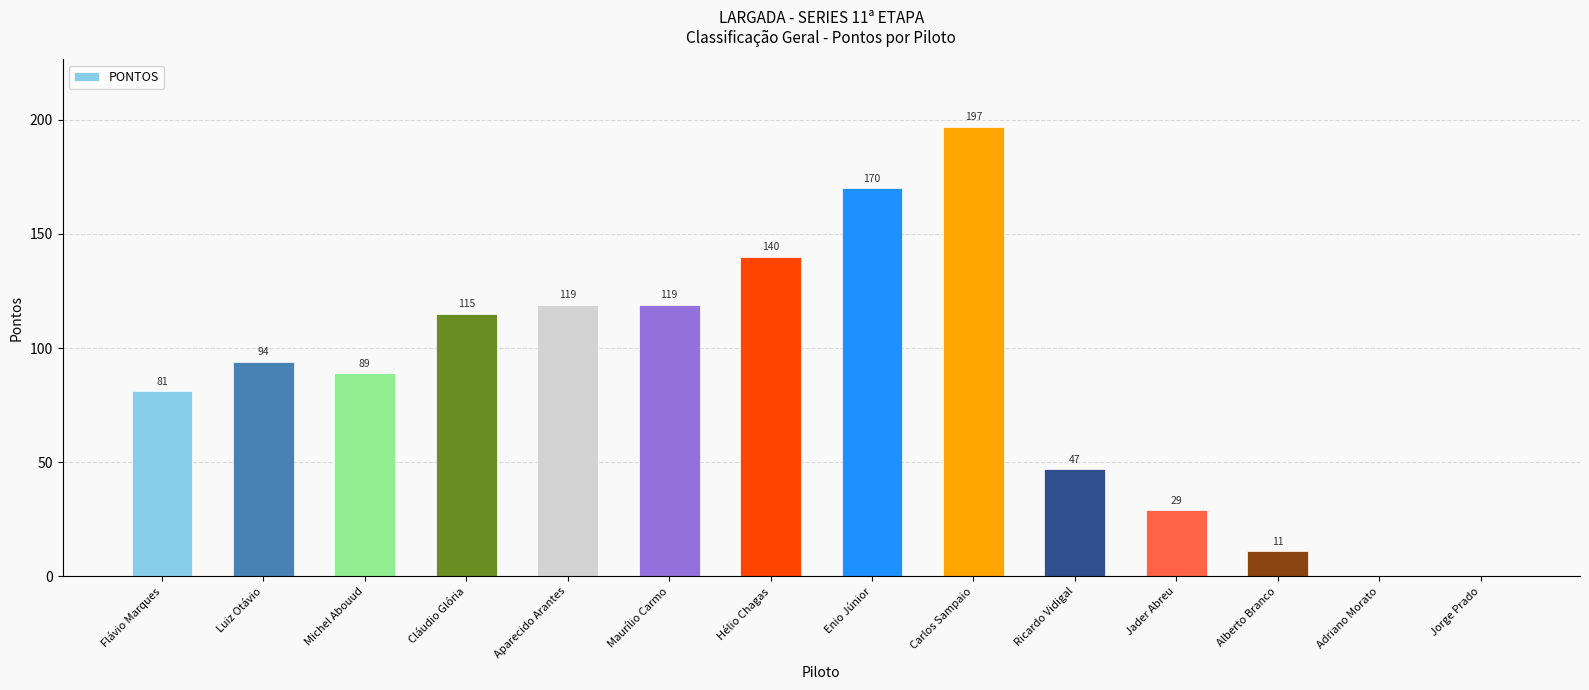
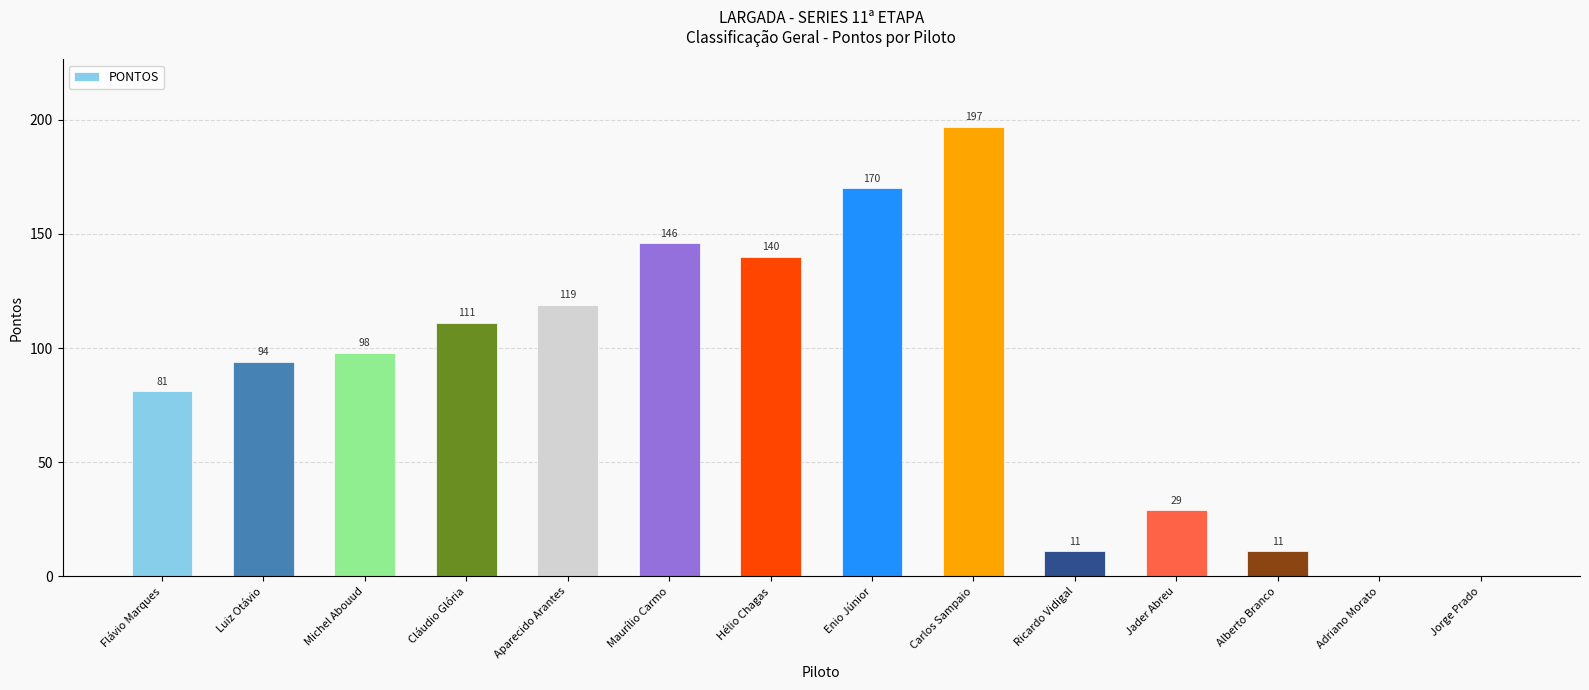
  {
    "Flávio Marques": 81,
    "Luiz Otávio": 94,
-   "Michel Abouud": 89,
-   "Cláudio Glória": 115,
+   "Michel Abouud": 98,
+   "Cláudio Glória": 111,
    "Aparecido Arantes": 119,
-   "Maurílio Carmo": 119,
+   "Maurílio Carmo": 146,
    "Hélio Chagas": 140,
    "Enio Júnior": 170,
    "Carlos Sampaio": 197,
-   "Ricardo Vidigal": 47,
+   "Ricardo Vidigal": 11,
    "Jader Abreu": 29,
    "Alberto Branco": 11
  }
